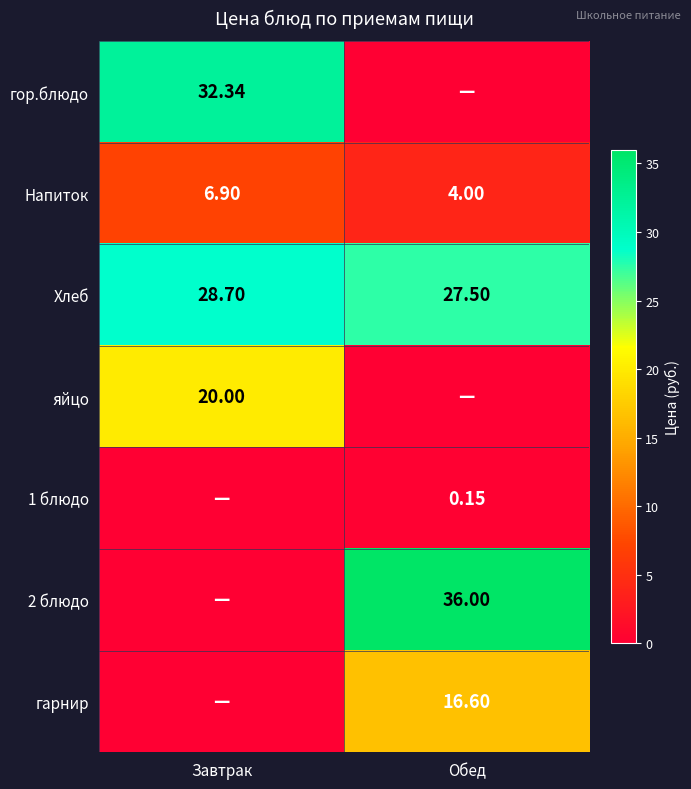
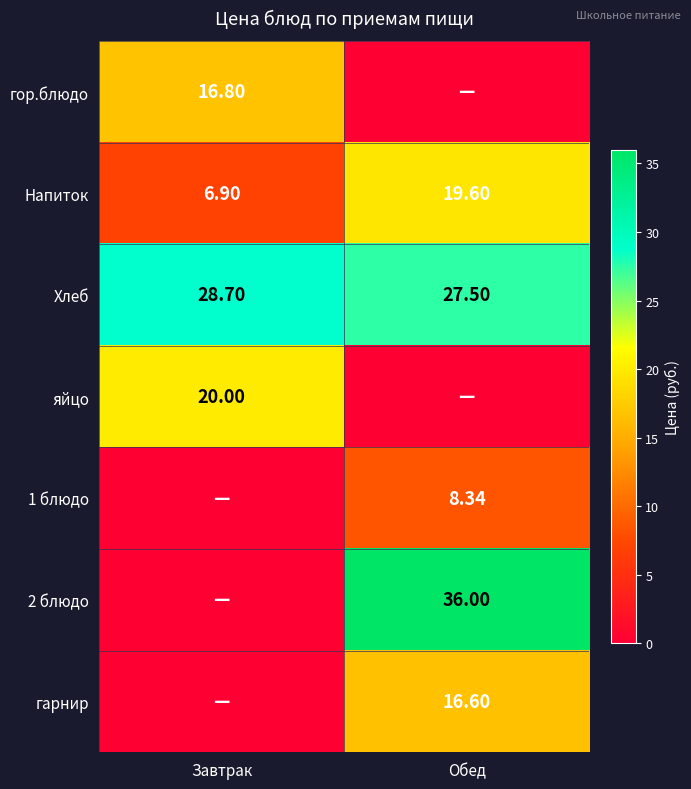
  {
    "гор.блюдо": {
-     "Завтрак": 32.34
+     "Завтрак": 16.80
    },
    "Напиток": {
      "Завтрак": 6.90,
-     "Обед": 4.00
+     "Обед": 19.60
    },
    "Хлеб": {
      "Завтрак": 28.70,
      "Обед": 27.50
    },
    "яйцо": {
      "Завтрак": 20.00
    },
    "1 блюдо": {
-     "Обед": 0.15
+     "Обед": 8.34
    },
    "2 блюдо": {
      "Обед": 36.00
    },
    "гарнир": {
      "Обед": 16.60
    }
  }
